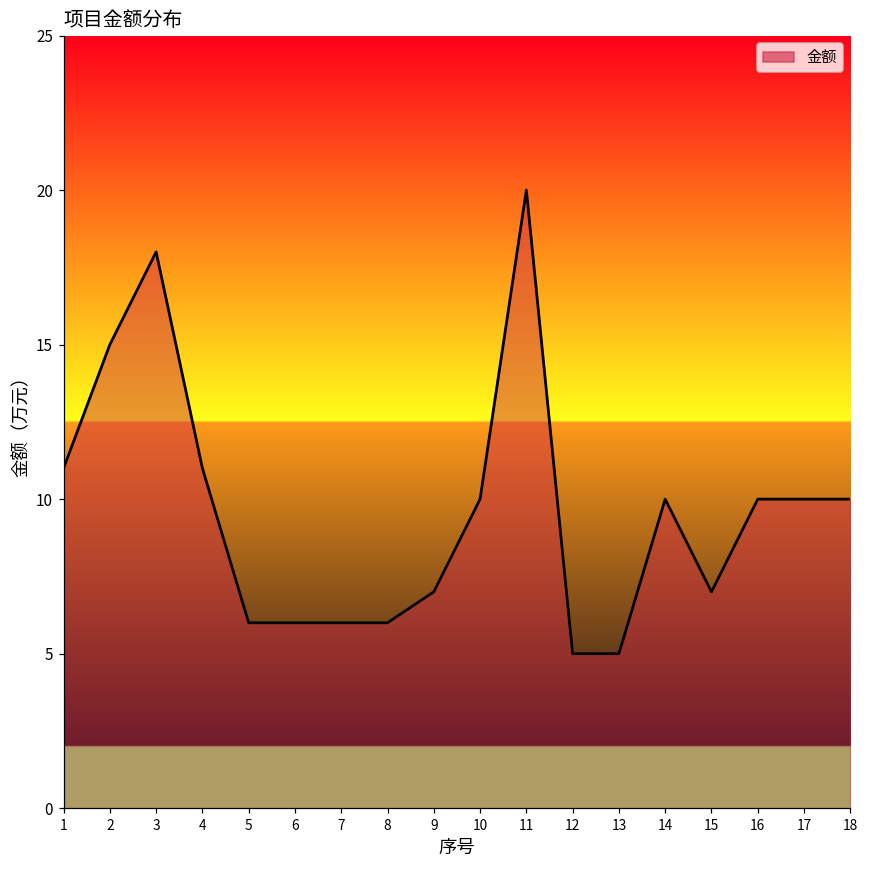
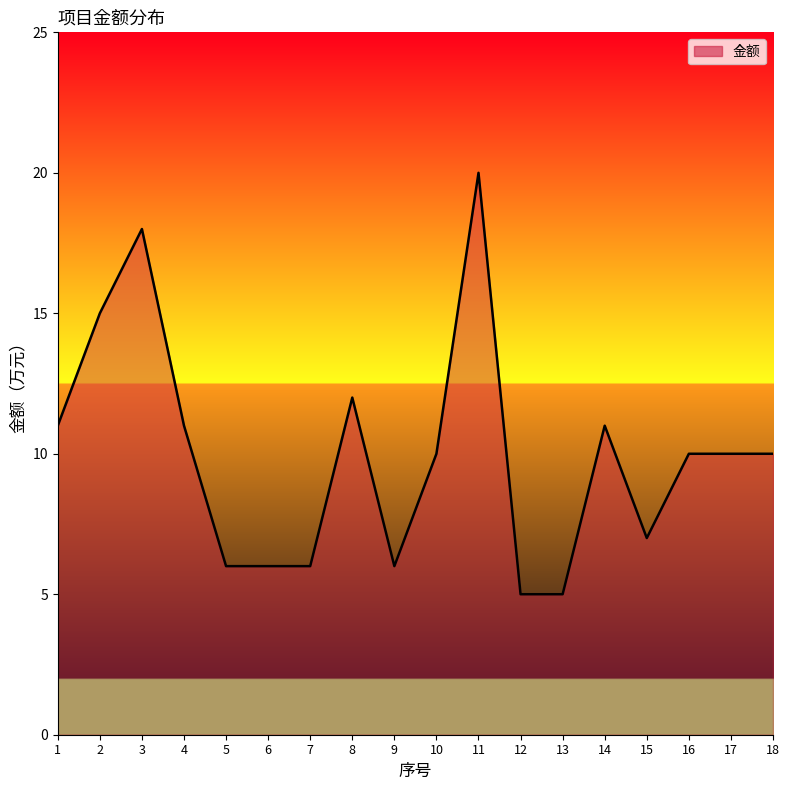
  {
    "1": 11,
    "2": 15,
    "3": 18,
    "4": 11,
    "5": 6,
    "6": 6,
    "7": 6,
-   "8": 6,
-   "9": 7,
+   "8": 12,
+   "9": 6,
    "10": 10,
    "11": 20,
    "12": 5,
    "13": 5,
-   "14": 10,
+   "14": 11,
    "15": 7,
    "16": 10,
    "17": 10,
    "18": 10
  }
